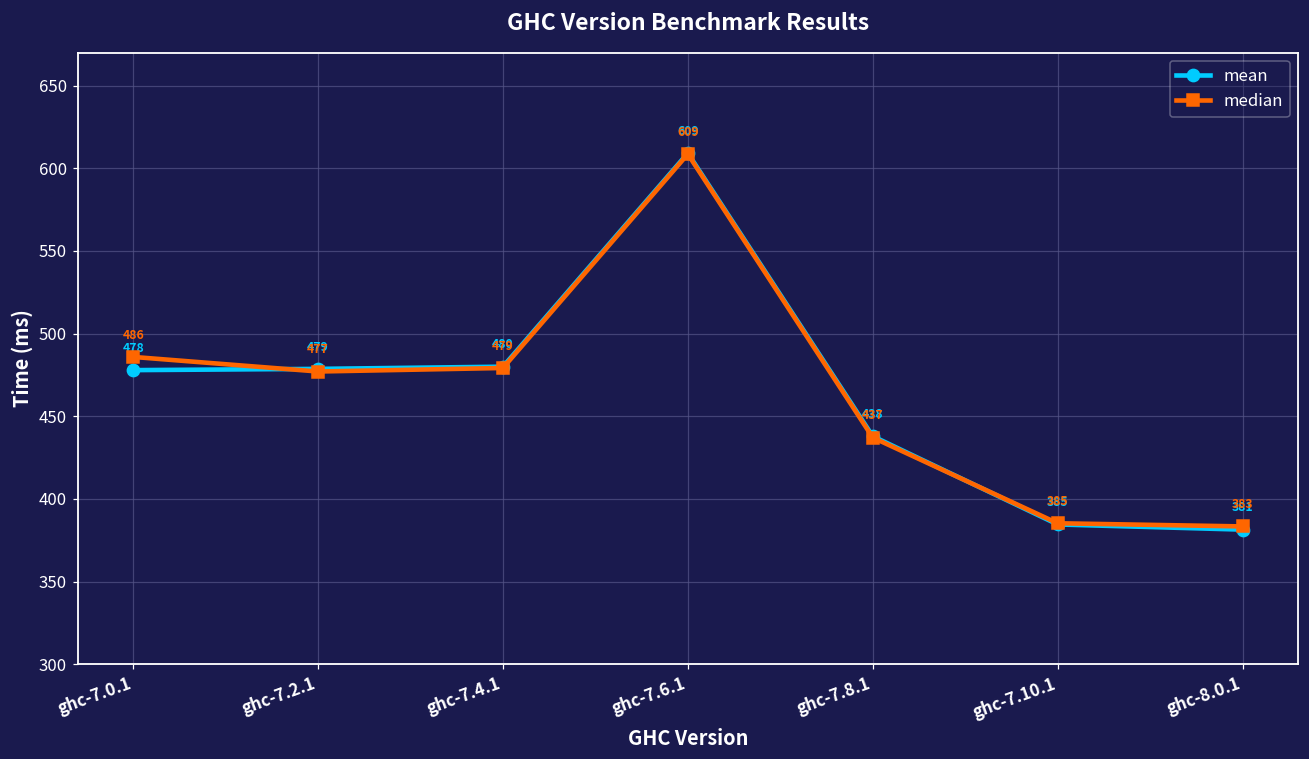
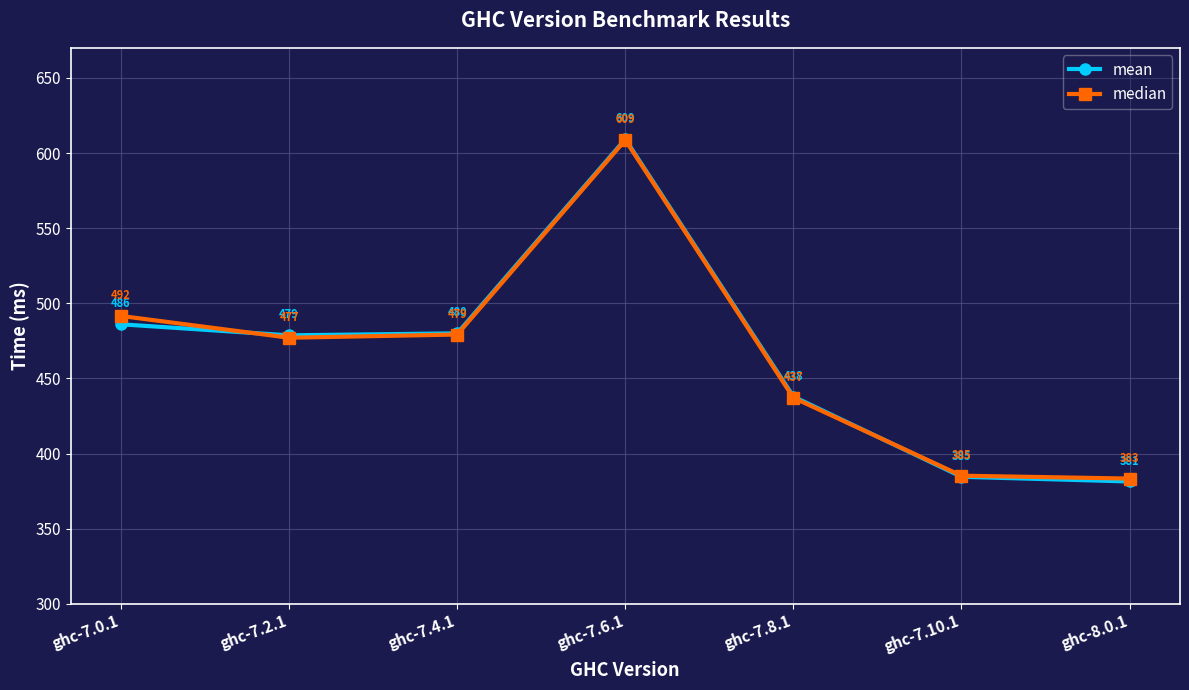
  {
    "mean": {
-     "ghc-7.0.1": 478
+     "ghc-7.0.1": 486
    },
    "median": {
-     "ghc-7.0.1": 486
+     "ghc-7.0.1": 492
    }
  }
